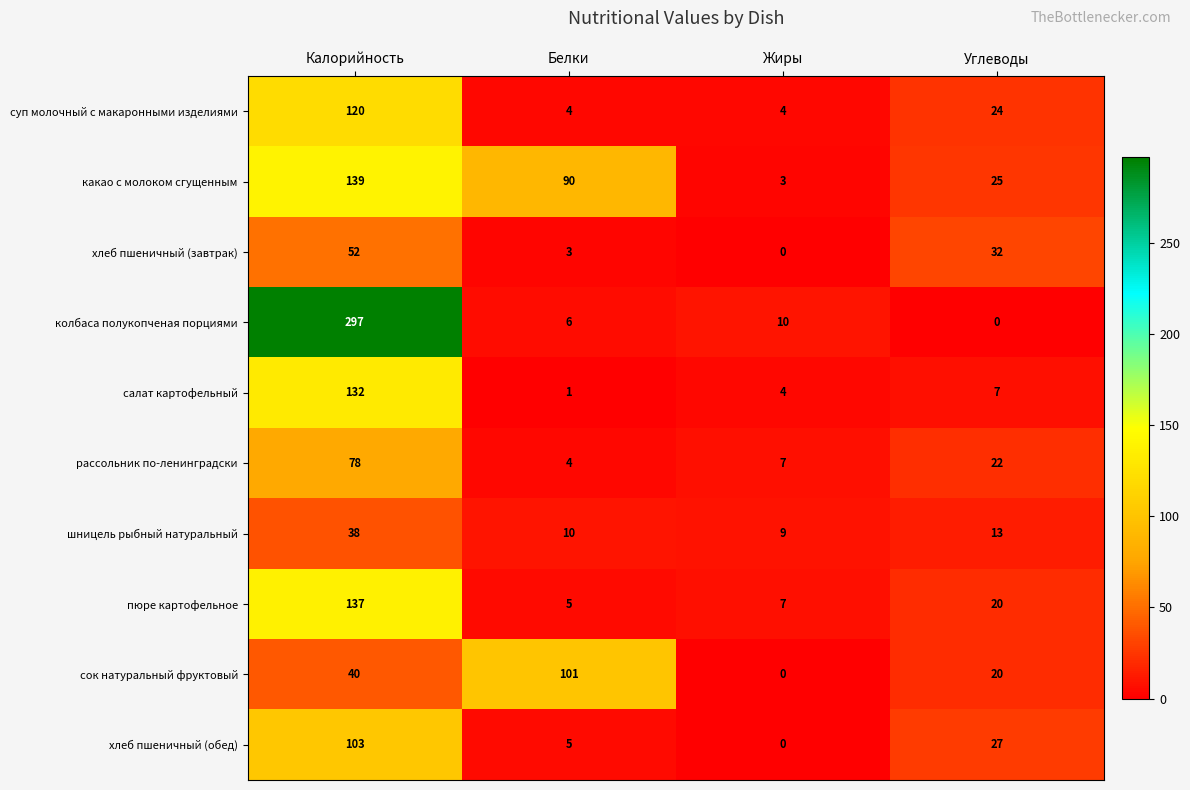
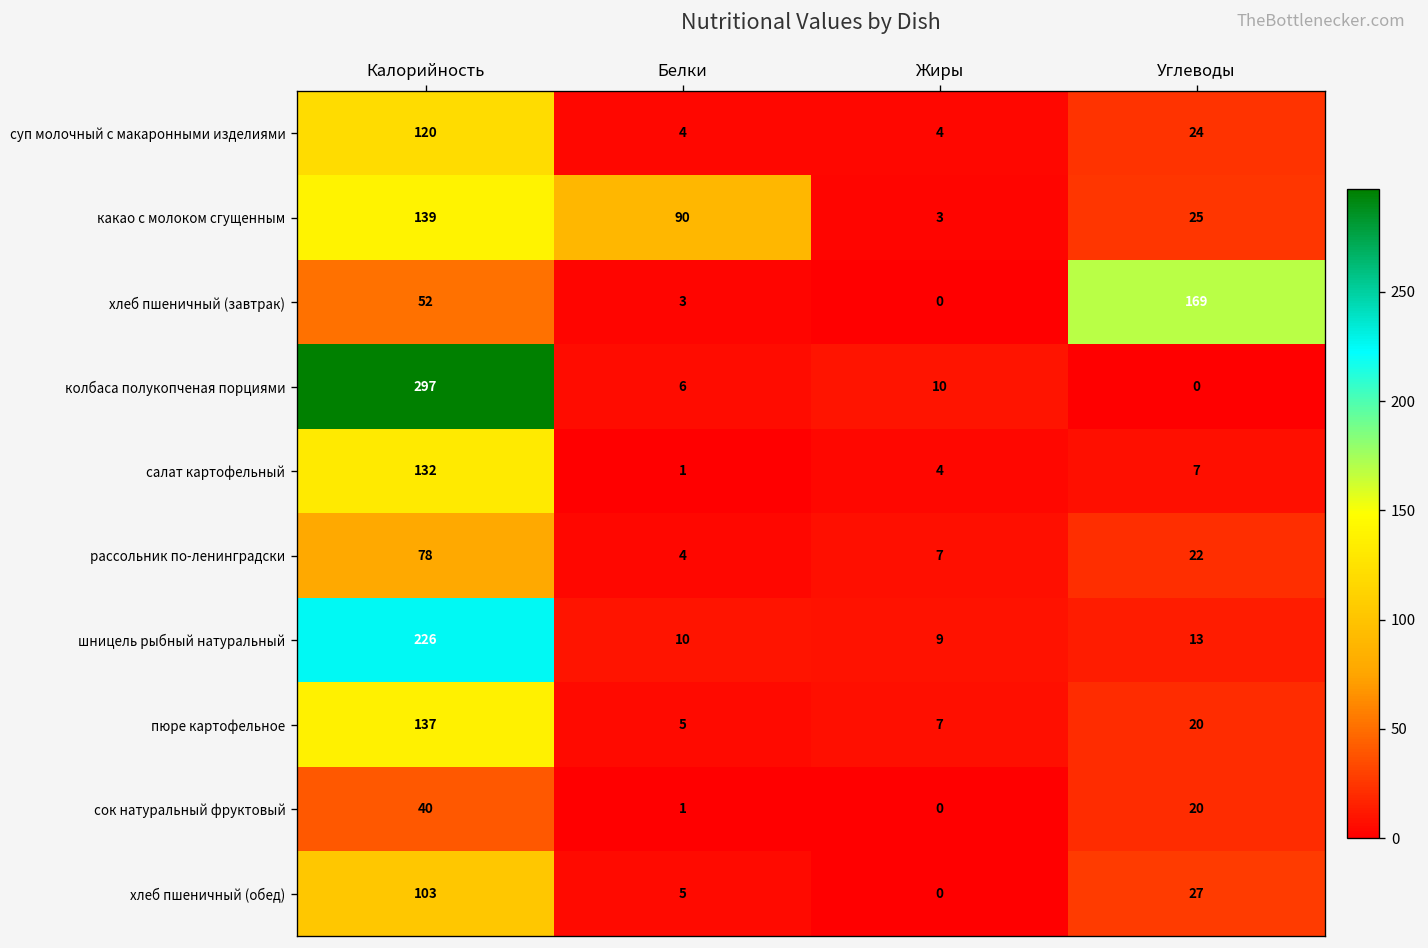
  {
    "суп молочный с макаронными изделиями": {
      "Калорийность": 120,
      "Белки": 4,
      "Жиры": 4,
      "Углеводы": 24
    },
    "какао с молоком сгущенным": {
      "Калорийность": 139,
      "Белки": 90,
      "Жиры": 3,
      "Углеводы": 25
    },
    "хлеб пшеничный (завтрак)": {
      "Калорийность": 52,
      "Белки": 3,
      "Жиры": 0,
-     "Углеводы": 32
+     "Углеводы": 169
    },
    "колбаса полукопченая порциями": {
      "Калорийность": 297,
      "Белки": 6,
      "Жиры": 10,
      "Углеводы": 0
    },
    "салат картофельный": {
      "Калорийность": 132,
      "Белки": 1,
      "Жиры": 4,
      "Углеводы": 7
    },
    "рассольник по-ленинградски": {
      "Калорийность": 78,
      "Белки": 4,
      "Жиры": 7,
      "Углеводы": 22
    },
    "шницель рыбный натуральный": {
-     "Калорийность": 38,
+     "Калорийность": 226,
      "Белки": 10,
      "Жиры": 9,
      "Углеводы": 13
    },
    "пюре картофельное": {
      "Калорийность": 137,
      "Белки": 5,
      "Жиры": 7,
      "Углеводы": 20
    },
    "сок натуральный фруктовый": {
      "Калорийность": 40,
-     "Белки": 101,
+     "Белки": 1,
      "Жиры": 0,
      "Углеводы": 20
    },
    "хлеб пшеничный (обед)": {
      "Калорийность": 103,
      "Белки": 5,
      "Жиры": 0,
      "Углеводы": 27
    }
  }
